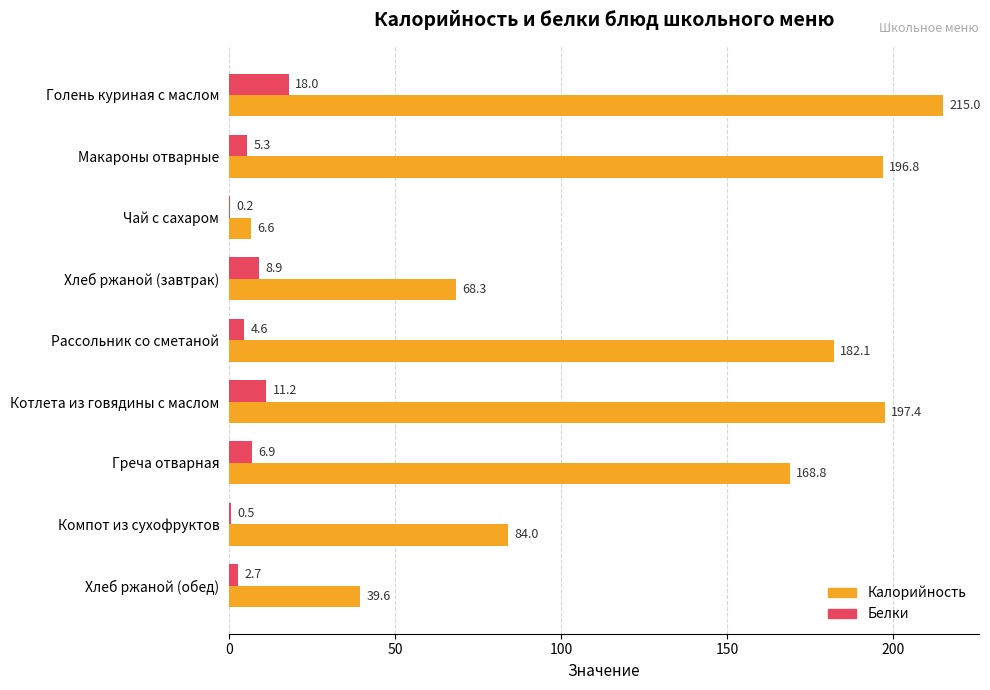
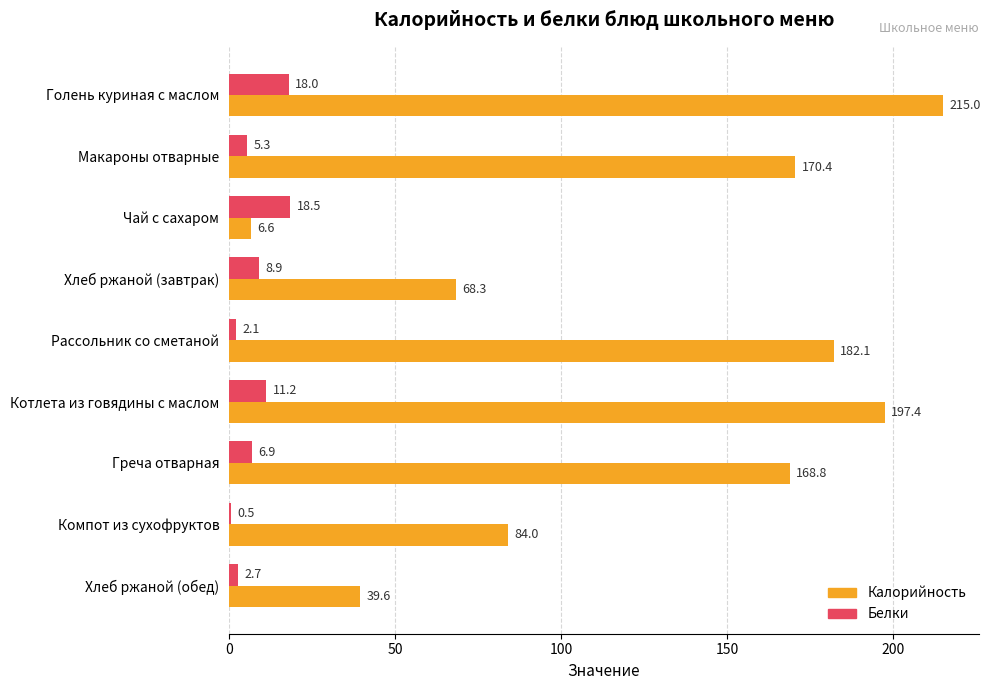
  {
    "Калорийность": {
      "Голень куриная с маслом": 215.0,
-     "Макароны отварные": 196.8,
+     "Макароны отварные": 170.4,
      "Чай с сахаром": 6.6,
      "Хлеб ржаной (завтрак)": 68.3,
      "Рассольник со сметаной": 182.1,
      "Котлета из говядины с маслом": 197.4,
      "Греча отварная": 168.8,
      "Компот из сухофруктов": 84.0,
      "Хлеб ржаной (обед)": 39.6
    },
    "Белки": {
      "Голень куриная с маслом": 18.0,
      "Макароны отварные": 5.3,
-     "Чай с сахаром": 0.2,
+     "Чай с сахаром": 18.5,
      "Хлеб ржаной (завтрак)": 8.9,
-     "Рассольник со сметаной": 4.6,
+     "Рассольник со сметаной": 2.1,
      "Котлета из говядины с маслом": 11.2,
      "Греча отварная": 6.9,
      "Компот из сухофруктов": 0.5,
      "Хлеб ржаной (обед)": 2.7
    }
  }
